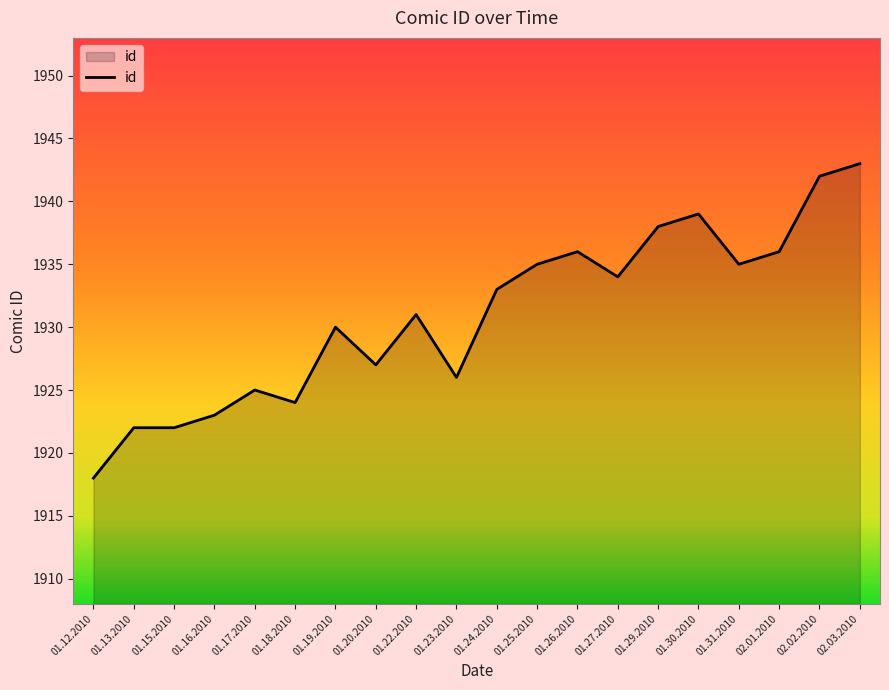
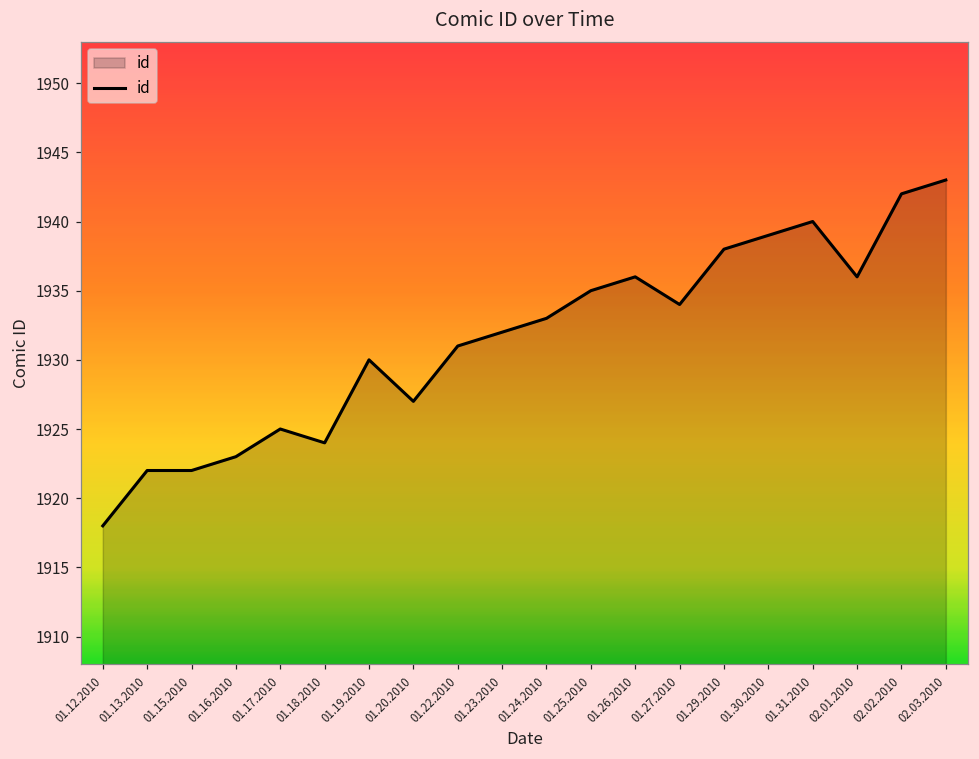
  {
    "01.12.2010": 1918,
    "01.13.2010": 1922,
    "01.15.2010": 1922,
    "01.16.2010": 1923,
    "01.17.2010": 1925,
    "01.18.2010": 1924,
    "01.19.2010": 1930,
    "01.20.2010": 1927,
    "01.22.2010": 1931,
-   "01.23.2010": 1926,
+   "01.23.2010": 1932,
    "01.24.2010": 1933,
    "01.25.2010": 1935,
    "01.26.2010": 1936,
    "01.27.2010": 1934,
    "01.29.2010": 1938,
    "01.30.2010": 1939,
-   "01.31.2010": 1935,
+   "01.31.2010": 1940,
    "02.01.2010": 1936,
    "02.02.2010": 1942,
    "02.03.2010": 1943
  }
